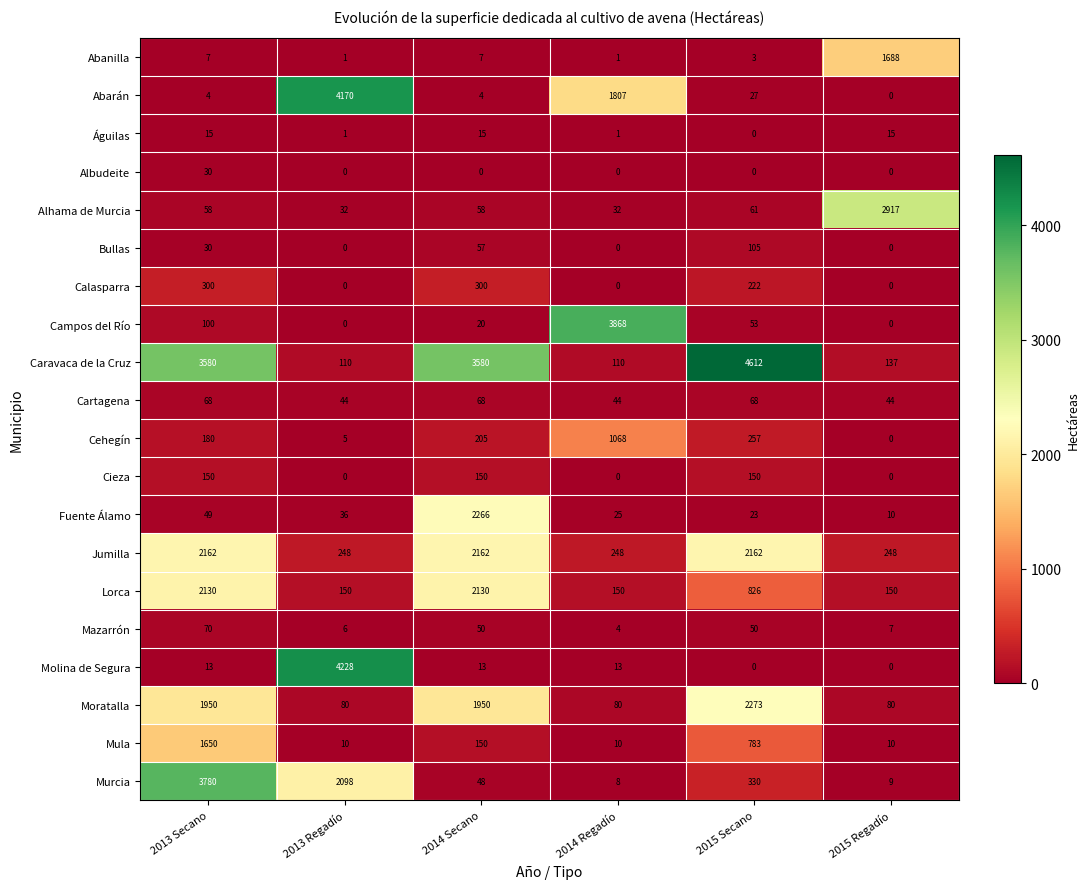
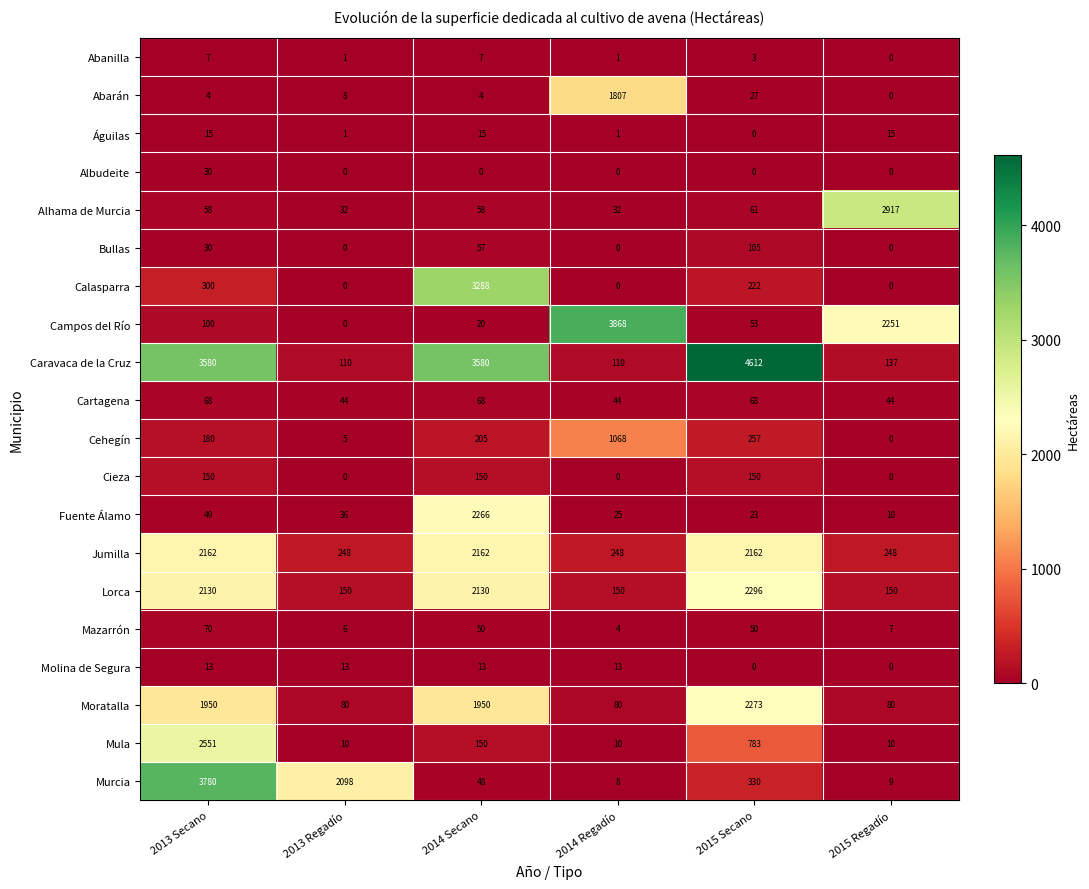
  {
    "Abanilla": {
      "2013 Secano": 7,
      "2013 Regadío": 1,
      "2014 Secano": 7,
      "2014 Regadío": 1,
      "2015 Secano": 3,
-     "2015 Regadío": 1688
+     "2015 Regadío": 0
    },
    "Abarán": {
      "2013 Secano": 4,
-     "2013 Regadío": 4170,
+     "2013 Regadío": 8,
      "2014 Secano": 4,
      "2014 Regadío": 1807,
      "2015 Secano": 27,
      "2015 Regadío": 0
    },
    "Águilas": {
      "2013 Secano": 15,
      "2013 Regadío": 1,
      "2014 Secano": 15,
      "2014 Regadío": 1,
      "2015 Secano": 0,
      "2015 Regadío": 15
    },
    "Albudeite": {
      "2013 Secano": 30,
      "2013 Regadío": 0,
      "2014 Secano": 0,
      "2014 Regadío": 0,
      "2015 Secano": 0,
      "2015 Regadío": 0
    },
    "Alhama de Murcia": {
      "2013 Secano": 58,
      "2013 Regadío": 32,
      "2014 Secano": 58,
      "2014 Regadío": 32,
      "2015 Secano": 61,
      "2015 Regadío": 2917
    },
    "Bullas": {
      "2013 Secano": 30,
      "2013 Regadío": 0,
      "2014 Secano": 57,
      "2014 Regadío": 0,
      "2015 Secano": 105,
      "2015 Regadío": 0
    },
    "Calasparra": {
      "2013 Secano": 300,
      "2013 Regadío": 0,
-     "2014 Secano": 300,
+     "2014 Secano": 3288,
      "2014 Regadío": 0,
      "2015 Secano": 222,
      "2015 Regadío": 0
    },
    "Campos del Río": {
      "2013 Secano": 100,
      "2013 Regadío": 0,
      "2014 Secano": 20,
      "2014 Regadío": 3868,
      "2015 Secano": 53,
-     "2015 Regadío": 0
+     "2015 Regadío": 2251
    },
    "Caravaca de la Cruz": {
      "2013 Secano": 3580,
      "2013 Regadío": 110,
      "2014 Secano": 3580,
      "2014 Regadío": 110,
      "2015 Secano": 4612,
      "2015 Regadío": 137
    },
    "Cartagena": {
      "2013 Secano": 68,
      "2013 Regadío": 44,
      "2014 Secano": 68,
      "2014 Regadío": 44,
      "2015 Secano": 68,
      "2015 Regadío": 44
    },
    "Cehegín": {
      "2013 Secano": 180,
      "2013 Regadío": 5,
      "2014 Secano": 205,
      "2014 Regadío": 1068,
      "2015 Secano": 257,
      "2015 Regadío": 0
    },
    "Cieza": {
      "2013 Secano": 150,
      "2013 Regadío": 0,
      "2014 Secano": 150,
      "2014 Regadío": 0,
      "2015 Secano": 150,
      "2015 Regadío": 0
    },
    "Fuente Álamo": {
      "2013 Secano": 49,
      "2013 Regadío": 36,
      "2014 Secano": 2266,
      "2014 Regadío": 25,
      "2015 Secano": 23,
      "2015 Regadío": 10
    },
    "Jumilla": {
      "2013 Secano": 2162,
      "2013 Regadío": 248,
      "2014 Secano": 2162,
      "2014 Regadío": 248,
      "2015 Secano": 2162,
      "2015 Regadío": 248
    },
    "Lorca": {
      "2013 Secano": 2130,
      "2013 Regadío": 150,
      "2014 Secano": 2130,
      "2014 Regadío": 150,
-     "2015 Secano": 826,
+     "2015 Secano": 2296,
      "2015 Regadío": 150
    },
    "Mazarrón": {
      "2013 Secano": 70,
      "2013 Regadío": 6,
      "2014 Secano": 50,
      "2014 Regadío": 4,
      "2015 Secano": 50,
      "2015 Regadío": 7
    },
    "Molina de Segura": {
      "2013 Secano": 13,
-     "2013 Regadío": 4228,
+     "2013 Regadío": 13,
      "2014 Secano": 13,
      "2014 Regadío": 13,
      "2015 Secano": 0,
      "2015 Regadío": 0
    },
    "Moratalla": {
      "2013 Secano": 1950,
      "2013 Regadío": 80,
      "2014 Secano": 1950,
      "2014 Regadío": 80,
      "2015 Secano": 2273,
      "2015 Regadío": 80
    },
    "Mula": {
-     "2013 Secano": 1650,
+     "2013 Secano": 2551,
      "2013 Regadío": 10,
      "2014 Secano": 150,
      "2014 Regadío": 10,
      "2015 Secano": 783,
      "2015 Regadío": 10
    },
    "Murcia": {
      "2013 Secano": 3780,
      "2013 Regadío": 2098,
      "2014 Secano": 48,
      "2014 Regadío": 8,
      "2015 Secano": 330,
      "2015 Regadío": 9
    }
  }
